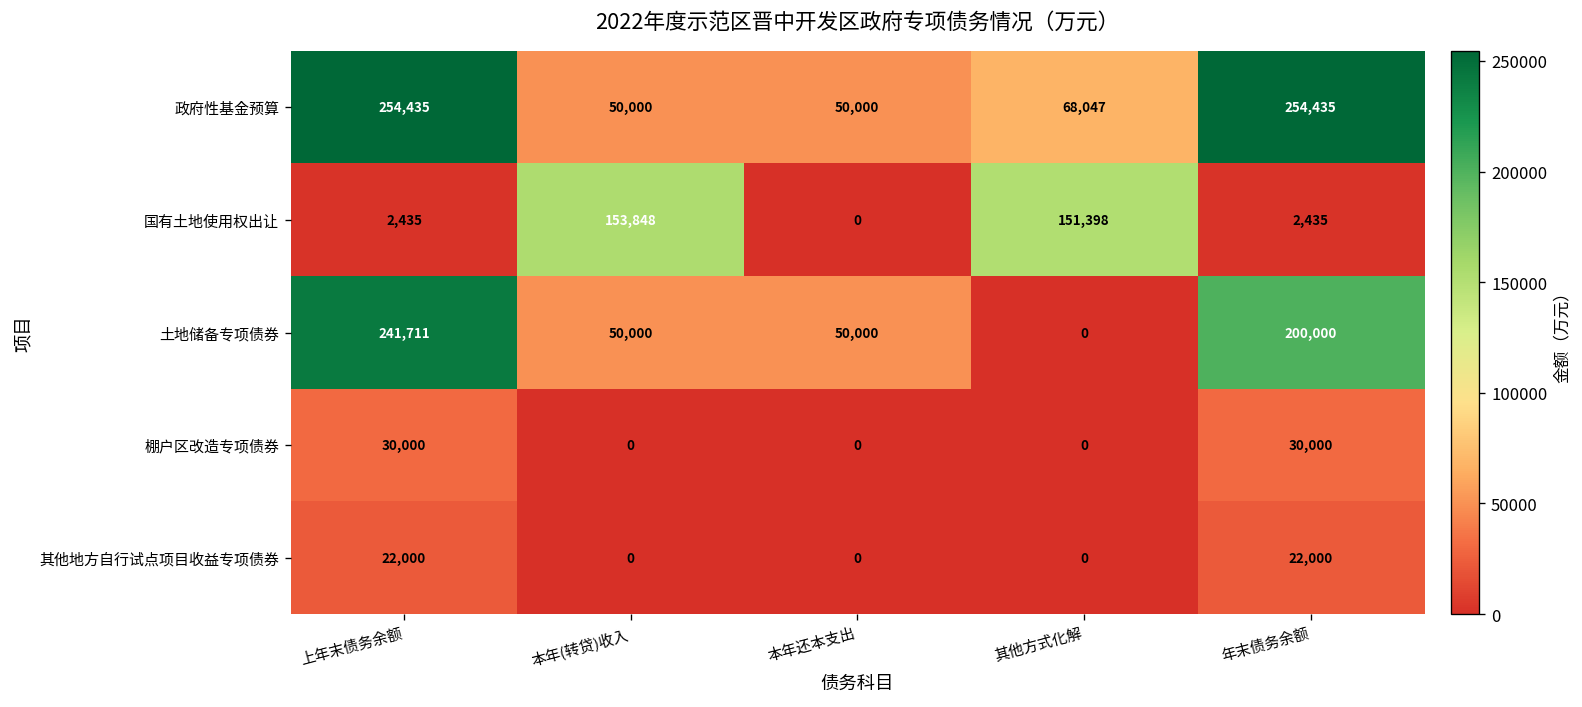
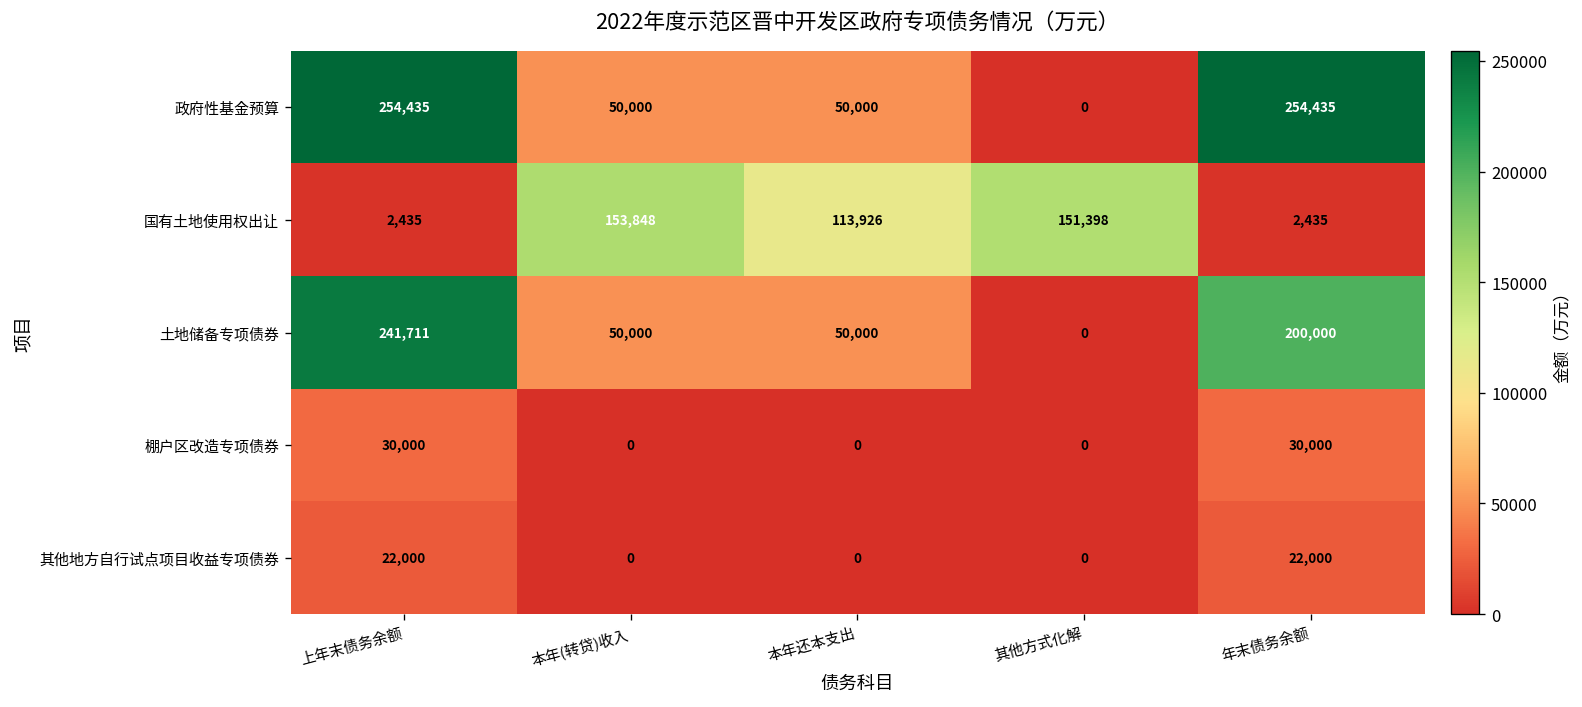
  {
    "政府性基金预算": {
      "上年末债务余额": "254,435",
      "本年(转贷)收入": "50,000",
      "本年还本支出": "50,000",
-     "其他方式化解": "68,047",
+     "其他方式化解": "0",
      "年末债务余额": "254,435"
    },
    "国有土地使用权出让": {
      "上年末债务余额": "2,435",
      "本年(转贷)收入": "153,848",
-     "本年还本支出": "0",
+     "本年还本支出": "113,926",
      "其他方式化解": "151,398",
      "年末债务余额": "2,435"
    },
    "土地储备专项债券": {
      "上年末债务余额": "241,711",
      "本年(转贷)收入": "50,000",
      "本年还本支出": "50,000",
      "其他方式化解": "0",
      "年末债务余额": "200,000"
    },
    "棚户区改造专项债券": {
      "上年末债务余额": "30,000",
      "本年(转贷)收入": "0",
      "本年还本支出": "0",
      "其他方式化解": "0",
      "年末债务余额": "30,000"
    },
    "其他地方自行试点项目收益专项债券": {
      "上年末债务余额": "22,000",
      "本年(转贷)收入": "0",
      "本年还本支出": "0",
      "其他方式化解": "0",
      "年末债务余额": "22,000"
    }
  }
